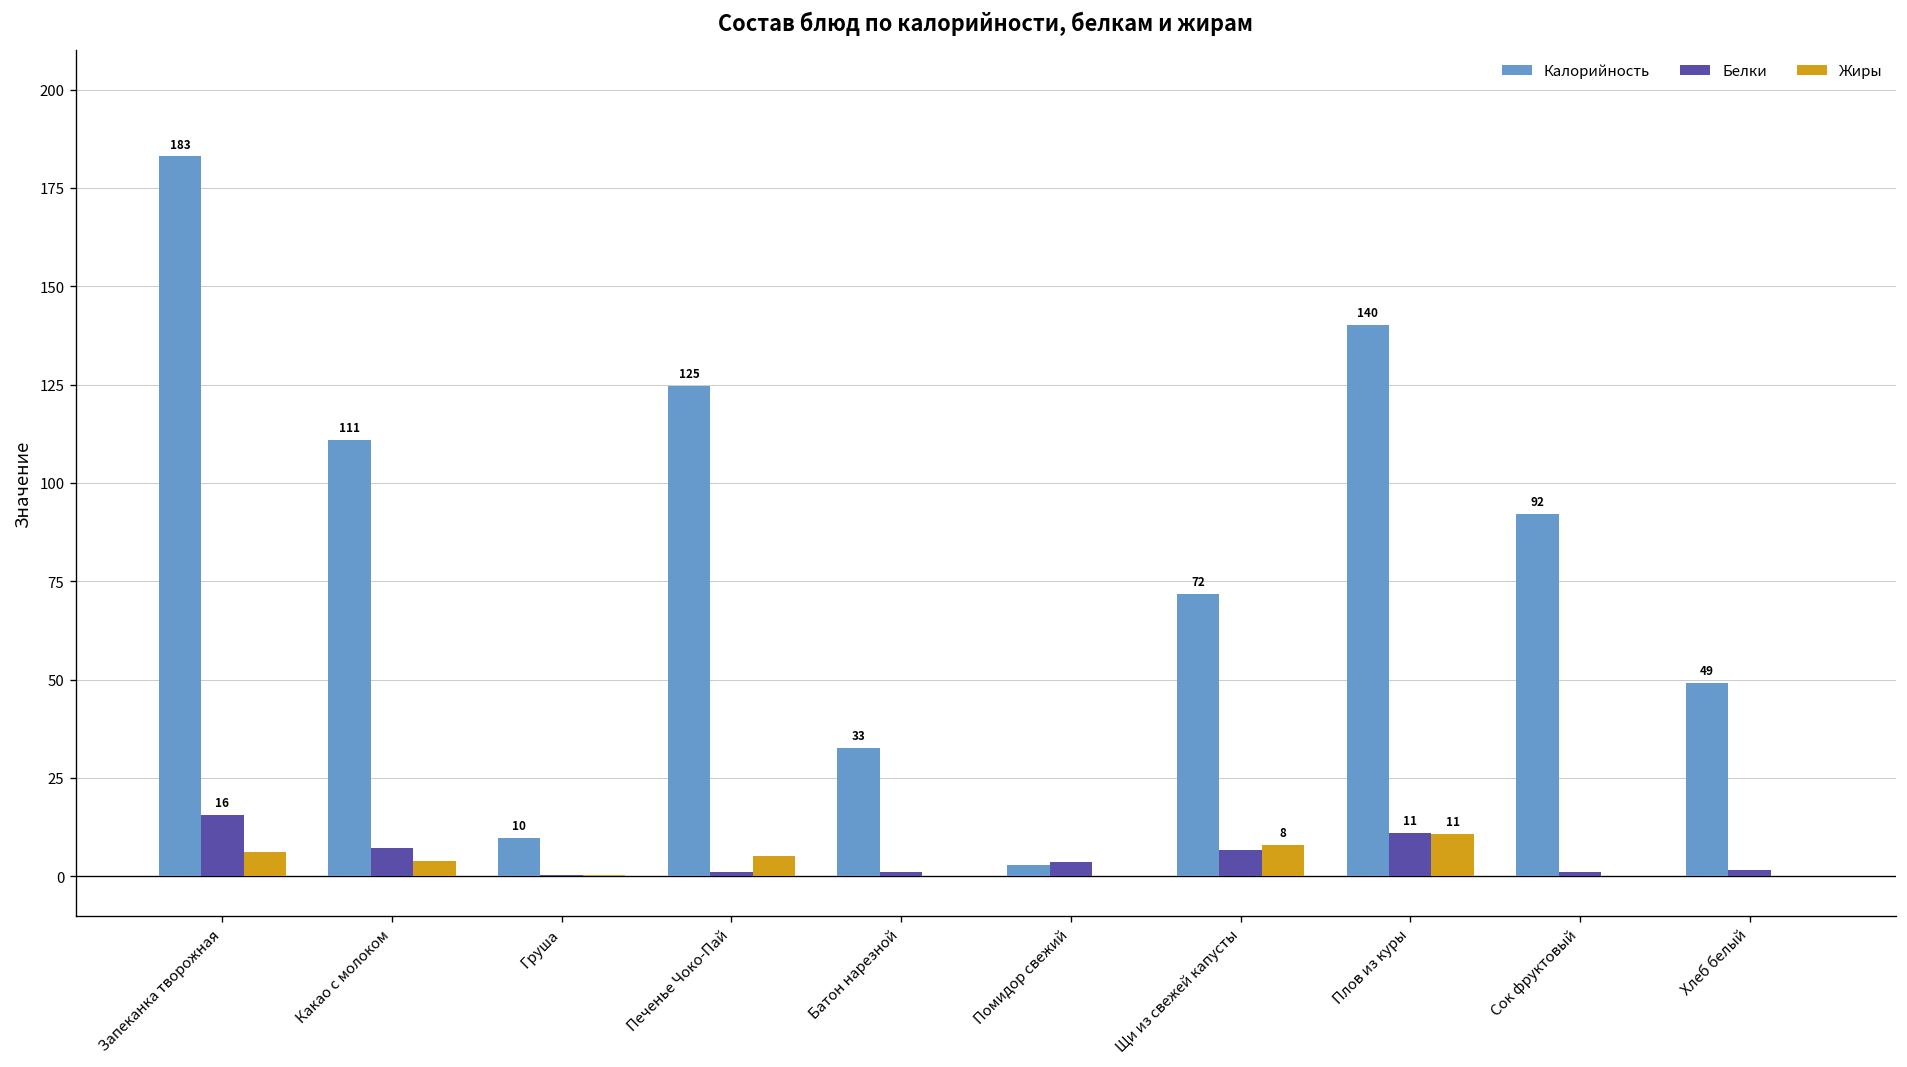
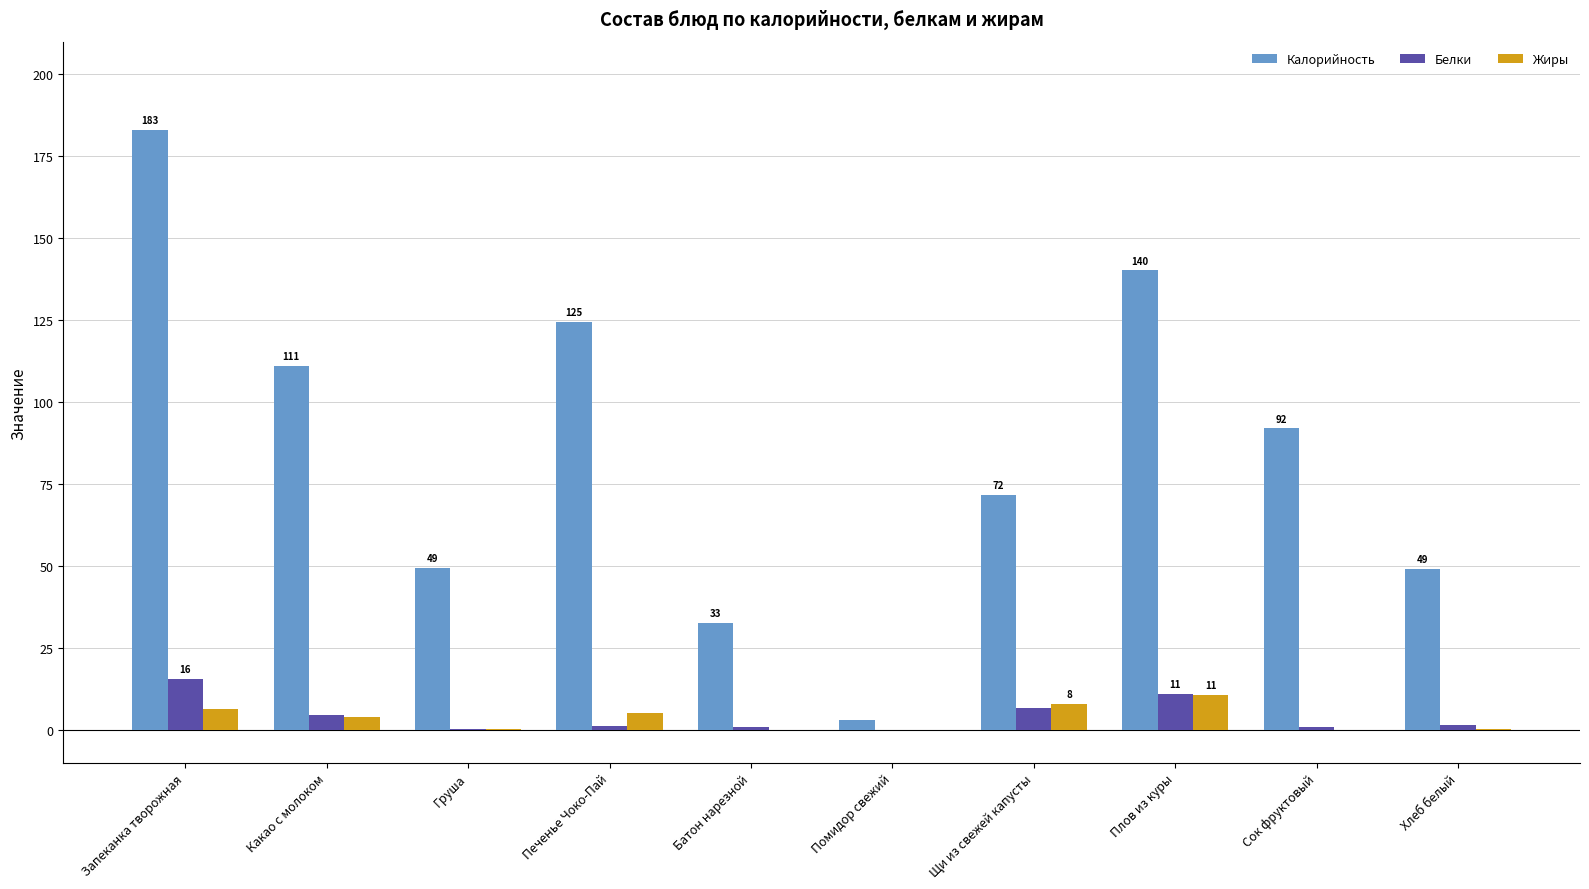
  {
    "Калорийность": {
      "Запеканка творожная": 183,
      "Какао с молоком": 111,
-     "Груша": 10,
+     "Груша": 49,
      "Печенье Чоко-Пай": 125,
      "Батон нарезной": 33,
      "Щи из свежей капусты": 72,
      "Плов из куры": 140,
      "Сок фруктовый": 92,
      "Хлеб белый": 49
    },
    "Белки": {
-     "Какао с молоком": 7,
+     "Какао с молоком": 5,
      "Печенье Чоко-Пай": 1,
      "Батон нарезной": 1,
-     "Помидор свежий": 4,
+     "Помидор свежий": 0,
      "Щи из свежей капусты": 7,
      "Сок фруктовый": 1,
      "Хлеб белый": 2
    },
    "Жиры": {
      "Щи из свежей капусты": 8,
      "Плов из куры": 11
    }
  }
